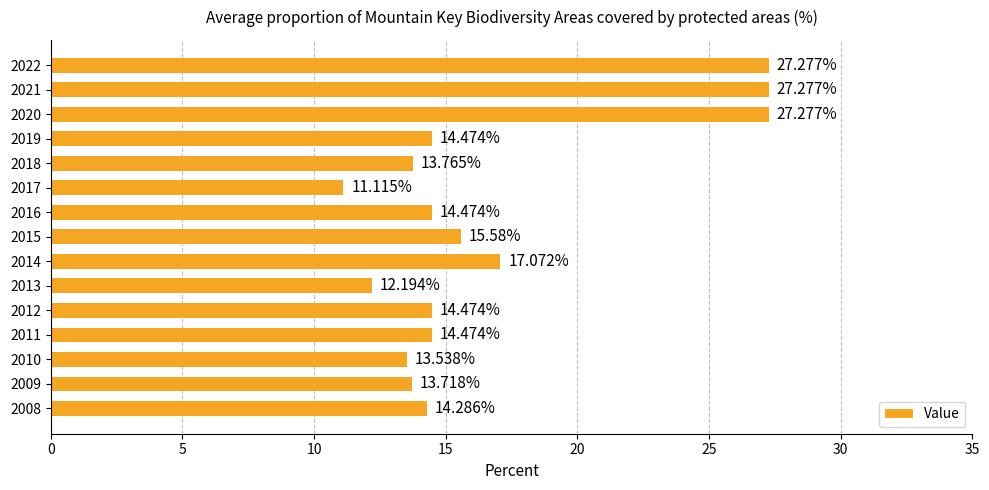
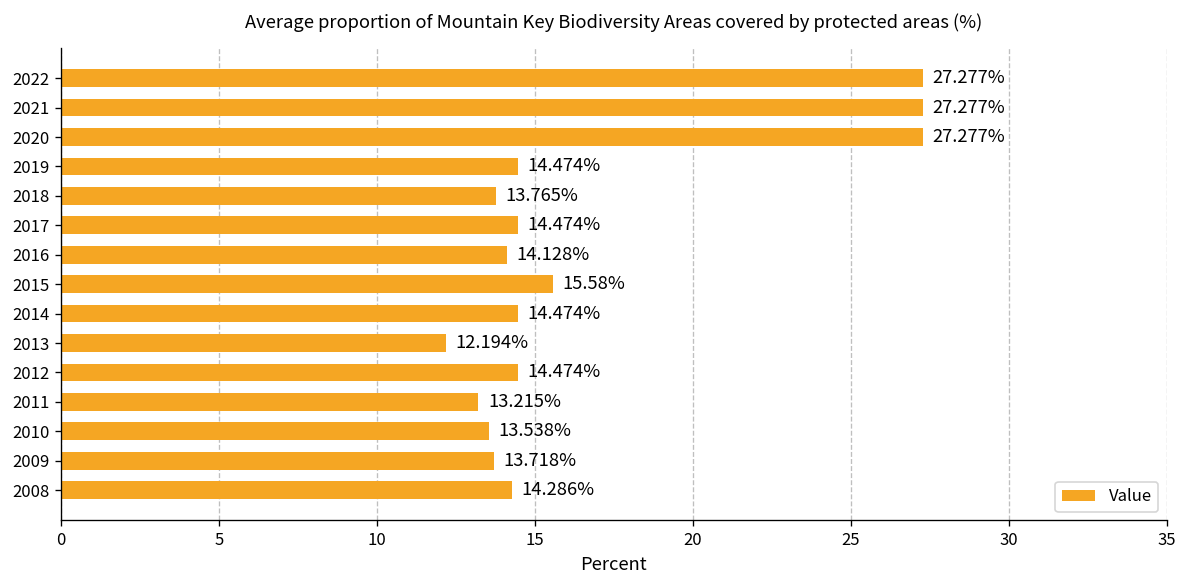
  {
    "2022": "27.277%",
    "2021": "27.277%",
    "2020": "27.277%",
    "2019": "14.474%",
    "2018": "13.765%",
-   "2017": "11.115%",
-   "2016": "14.474%",
+   "2017": "14.474%",
+   "2016": "14.128%",
    "2015": "15.58%",
-   "2014": "17.072%",
+   "2014": "14.474%",
    "2013": "12.194%",
    "2012": "14.474%",
-   "2011": "14.474%",
+   "2011": "13.215%",
    "2010": "13.538%",
    "2009": "13.718%",
    "2008": "14.286%"
  }
